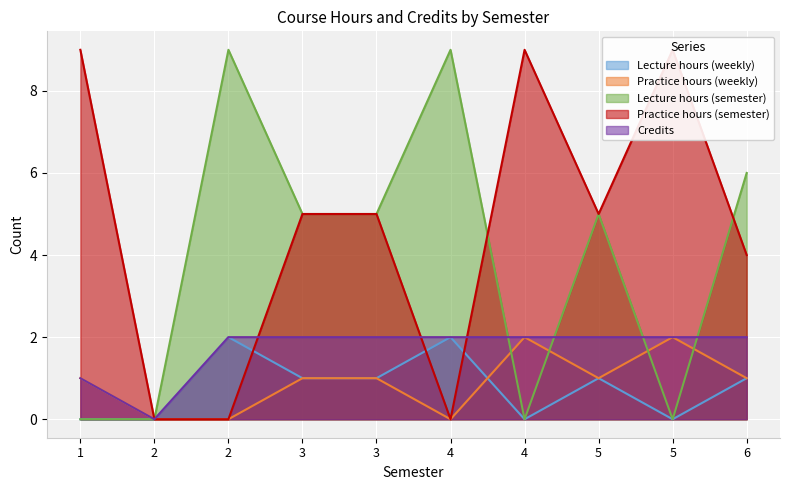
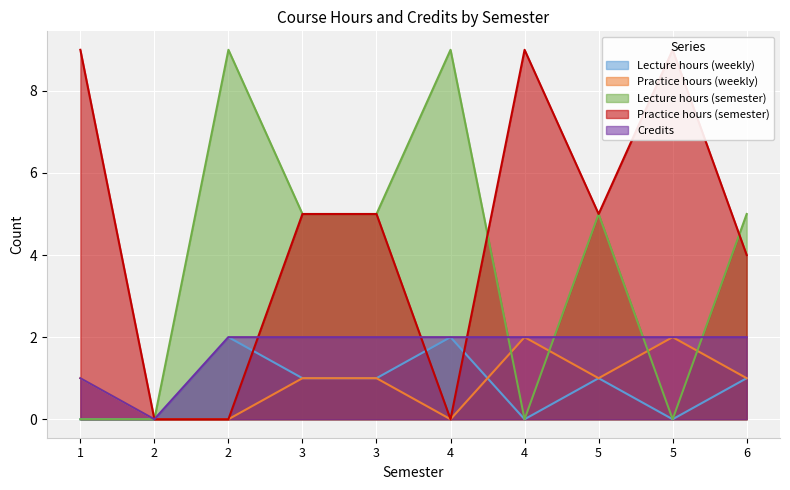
  {
    "Lecture hours (semester)": {
-     "6": 6
+     "6": 5
    },
    "Practice hours (semester)": {
      "1": 9,
      "6": 4
    },
    "Credits": {
      "6": 2
    }
  }
